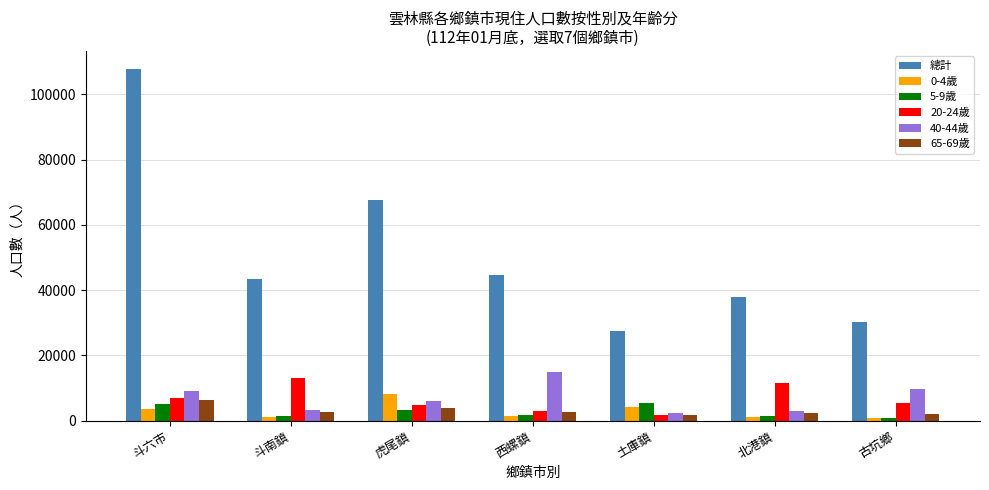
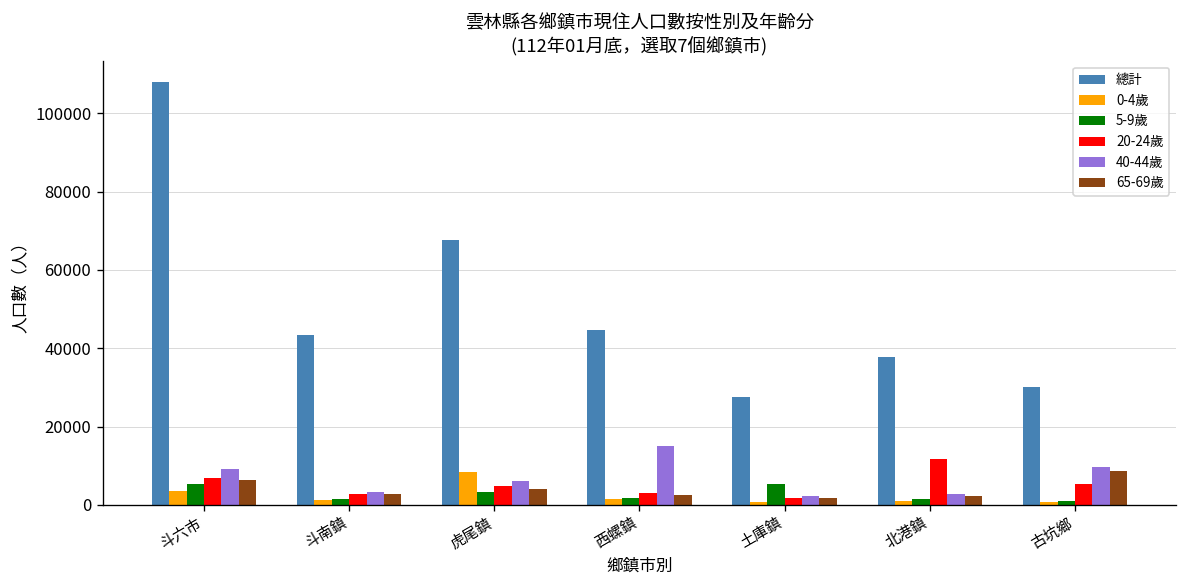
  {
    "總計": {
      "斗六市": 108000,
      "斗南鎮": 43000,
      "虎尾鎮": 68000,
      "西螺鎮": 45000,
      "土庫鎮": 28000,
      "北港鎮": 38000,
      "古坑鄉": 30000
    },
    "0-4歲": {
      "斗六市": 4000,
      "斗南鎮": 1000,
      "虎尾鎮": 8000,
      "西螺鎮": 1000,
-     "土庫鎮": 4000,
+     "土庫鎮": 1000,
      "北港鎮": 1000
    },
    "5-9歲": {
      "斗六市": 5000,
      "斗南鎮": 2000,
      "虎尾鎮": 3000,
      "西螺鎮": 2000,
      "土庫鎮": 5000,
      "北港鎮": 1000,
      "古坑鄉": 1000
    },
    "20-24歲": {
      "斗六市": 7000,
-     "斗南鎮": 13000,
+     "斗南鎮": 3000,
      "虎尾鎮": 5000,
      "西螺鎮": 3000,
      "土庫鎮": 2000,
      "北港鎮": 12000,
      "古坑鄉": 5000
    },
    "40-44歲": {
      "斗六市": 9000,
      "斗南鎮": 3000,
      "虎尾鎮": 6000,
      "西螺鎮": 15000,
      "土庫鎮": 2000,
      "北港鎮": 3000,
      "古坑鄉": 10000
    },
    "65-69歲": {
      "斗六市": 6000,
      "斗南鎮": 3000,
      "虎尾鎮": 4000,
      "西螺鎮": 3000,
      "土庫鎮": 2000,
      "北港鎮": 2000,
-     "古坑鄉": 2000
+     "古坑鄉": 9000
    }
  }
